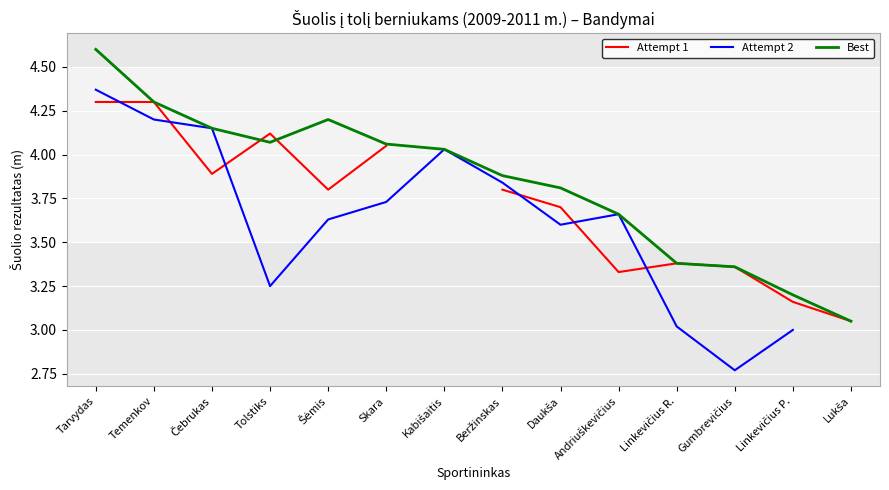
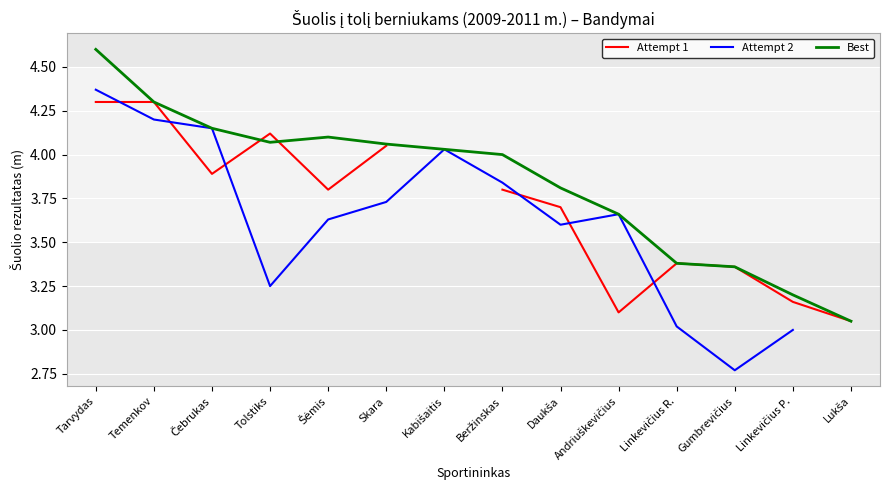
  {
    "Attempt 1": {
      "Tarvydas": 4.30,
      "Čebrukas": 3.89,
      "Tolstiks": 4.12,
      "Šėmis": 3.80,
      "Beržinskas": 3.80,
      "Daukša": 3.70,
-     "Andriuškevičius": 3.33,
+     "Andriuškevičius": 3.10,
      "Linkevičius P.": 3.16
    },
    "Attempt 2": {
      "Tarvydas": 4.37,
      "Temenkov": 4.20,
      "Tolstiks": 3.25,
      "Šėmis": 3.63,
      "Skara": 3.73,
      "Beržinskas": 3.84,
      "Daukša": 3.60,
      "Linkevičius R.": 3.02,
      "Gumbrevičius": 2.77,
      "Linkevičius P.": 3.00
    },
    "Best": {
      "Tarvydas": 4.60,
      "Tolstiks": 4.07,
-     "Šėmis": 4.2,
-     "Beržinskas": 3.88,
+     "Šėmis": 4.1,
+     "Beržinskas": 4.00,
      "Daukša": 3.81,
      "Linkevičius P.": 3.20
    }
  }
